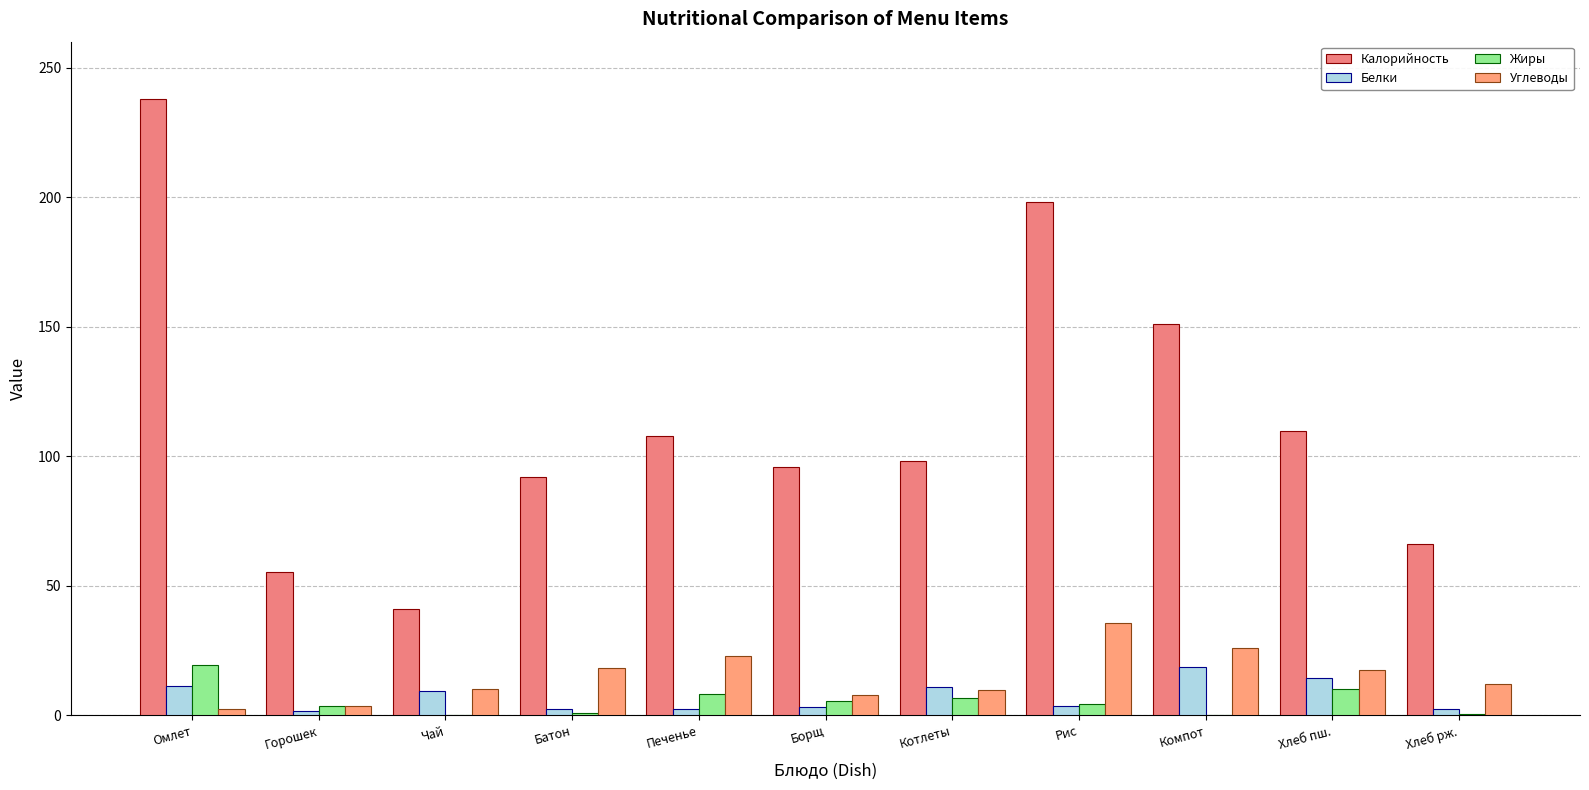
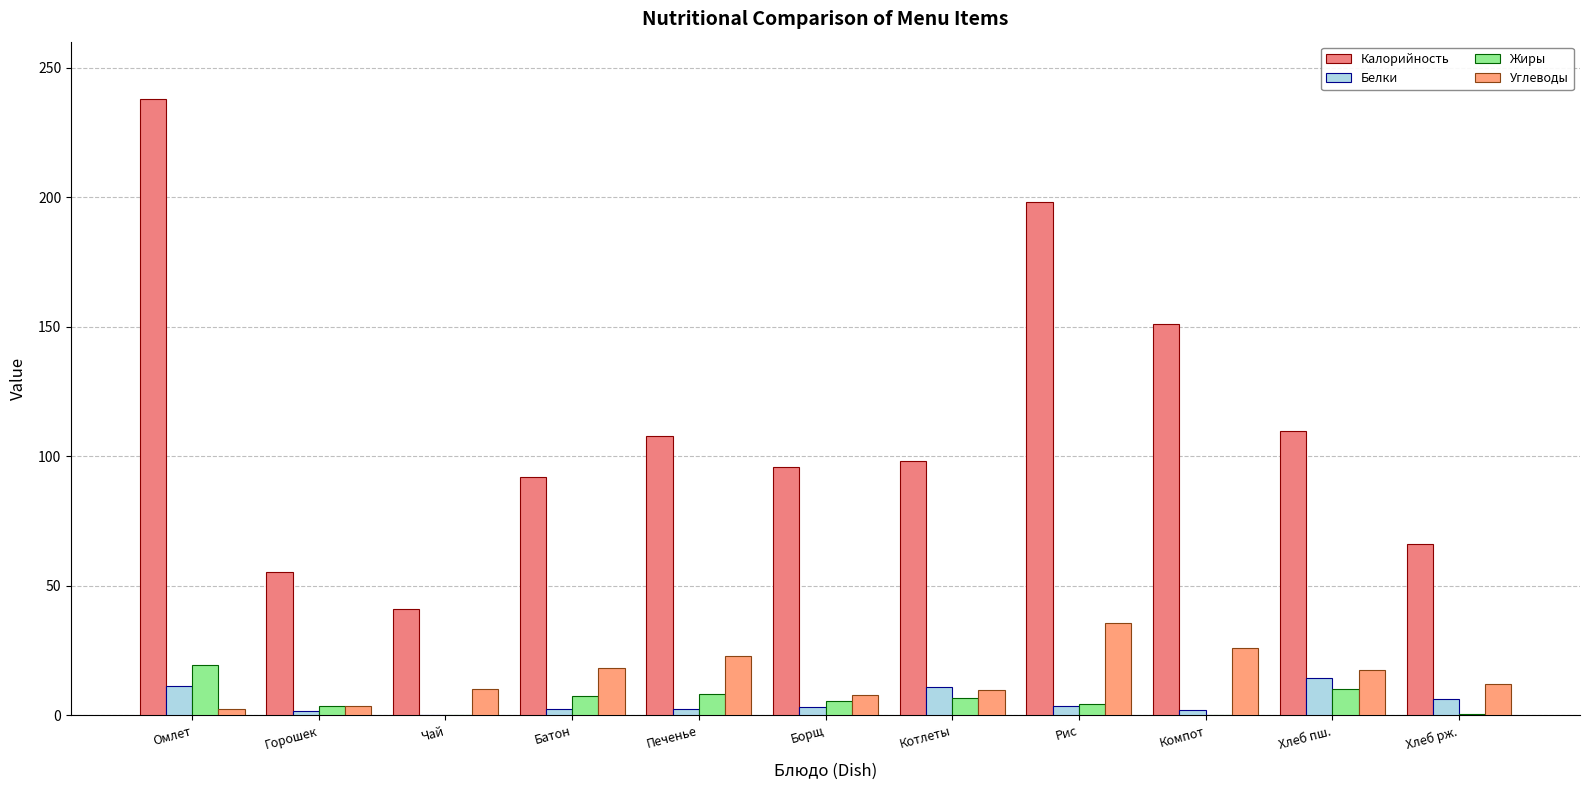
  {
    "Белки": {
      "Омлет": 11,
      "Горошек": 2,
-     "Чай": 9,
+     "Чай": 0,
      "Батон": 3,
      "Печенье": 2,
      "Борщ": 3,
      "Котлеты": 11,
      "Рис": 4,
-     "Компот": 19,
+     "Компот": 2,
      "Хлеб пш.": 14,
-     "Хлеб рж.": 2
+     "Хлеб рж.": 6
    },
    "Жиры": {
      "Омлет": 20,
      "Горошек": 4,
      "Чай": 0,
-     "Батон": 1,
+     "Батон": 8,
      "Печенье": 8,
      "Борщ": 6,
      "Котлеты": 7,
      "Рис": 5,
      "Хлеб пш.": 10
    }
  }
